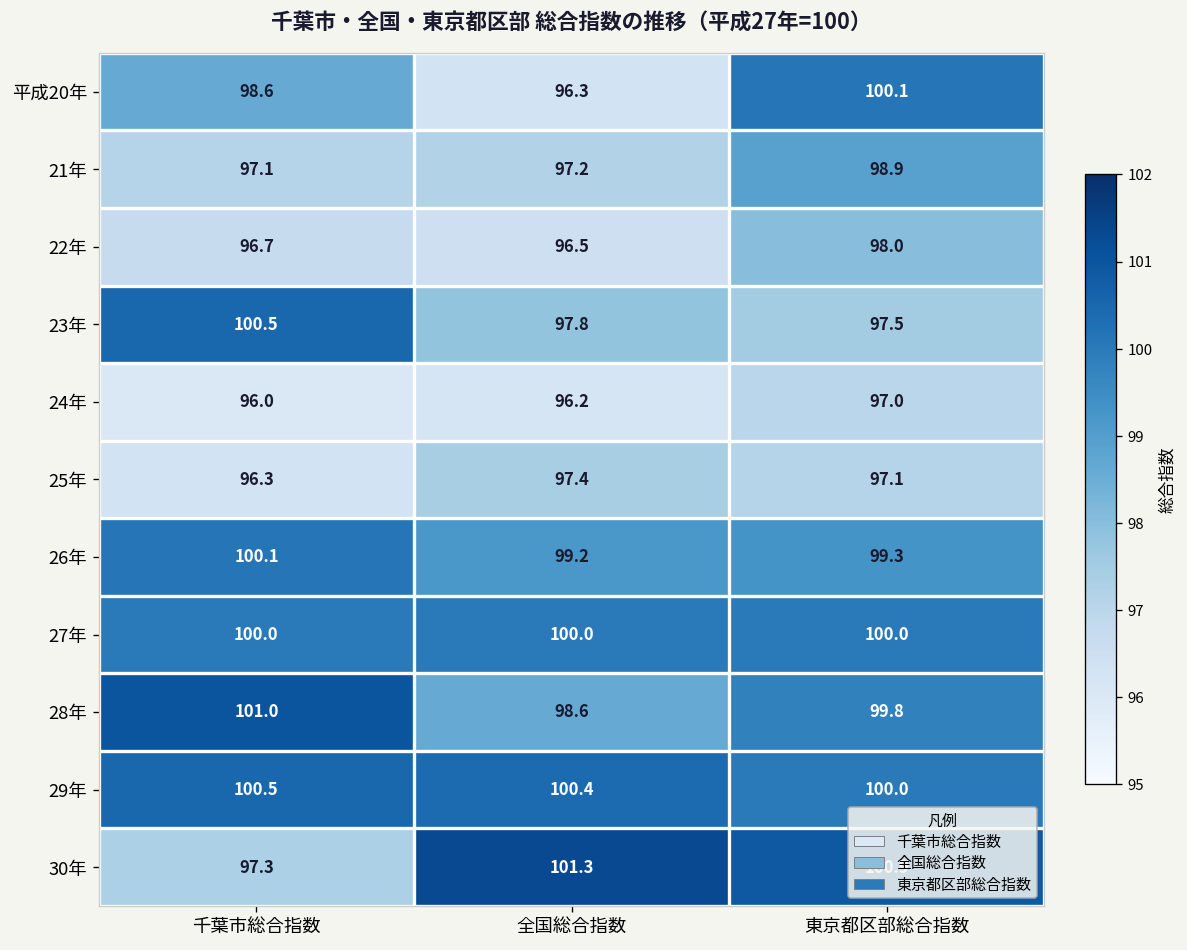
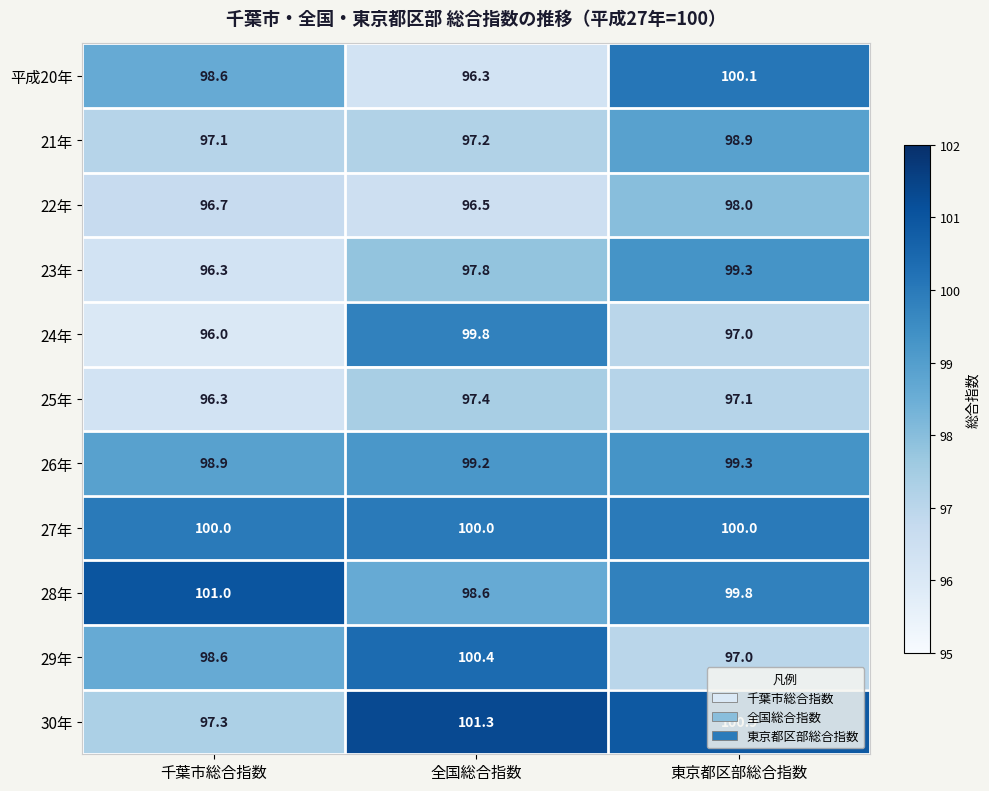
  {
    "平成20年": {
      "千葉市総合指数": 98.6,
      "全国総合指数": 96.3,
      "東京都区部総合指数": 100.1
    },
    "21年": {
      "千葉市総合指数": 97.1,
      "全国総合指数": 97.2,
      "東京都区部総合指数": 98.9
    },
    "22年": {
      "千葉市総合指数": 96.7,
      "全国総合指数": 96.5,
      "東京都区部総合指数": 98.0
    },
    "23年": {
-     "千葉市総合指数": 100.5,
+     "千葉市総合指数": 96.3,
      "全国総合指数": 97.8,
-     "東京都区部総合指数": 97.5
+     "東京都区部総合指数": 99.3
    },
    "24年": {
      "千葉市総合指数": 96.0,
-     "全国総合指数": 96.2,
+     "全国総合指数": 99.8,
      "東京都区部総合指数": 97.0
    },
    "25年": {
      "千葉市総合指数": 96.3,
      "全国総合指数": 97.4,
      "東京都区部総合指数": 97.1
    },
    "26年": {
-     "千葉市総合指数": 100.1,
+     "千葉市総合指数": 98.9,
      "全国総合指数": 99.2,
      "東京都区部総合指数": 99.3
    },
    "27年": {
      "千葉市総合指数": 100.0,
      "全国総合指数": 100.0,
      "東京都区部総合指数": 100.0
    },
    "28年": {
      "千葉市総合指数": 101.0,
      "全国総合指数": 98.6,
      "東京都区部総合指数": 99.8
    },
    "29年": {
-     "千葉市総合指数": 100.5,
+     "千葉市総合指数": 98.6,
      "全国総合指数": 100.4,
-     "東京都区部総合指数": 100.0
+     "東京都区部総合指数": 97.0
    },
    "30年": {
      "千葉市総合指数": 97.3,
      "全国総合指数": 101.3
    }
  }
